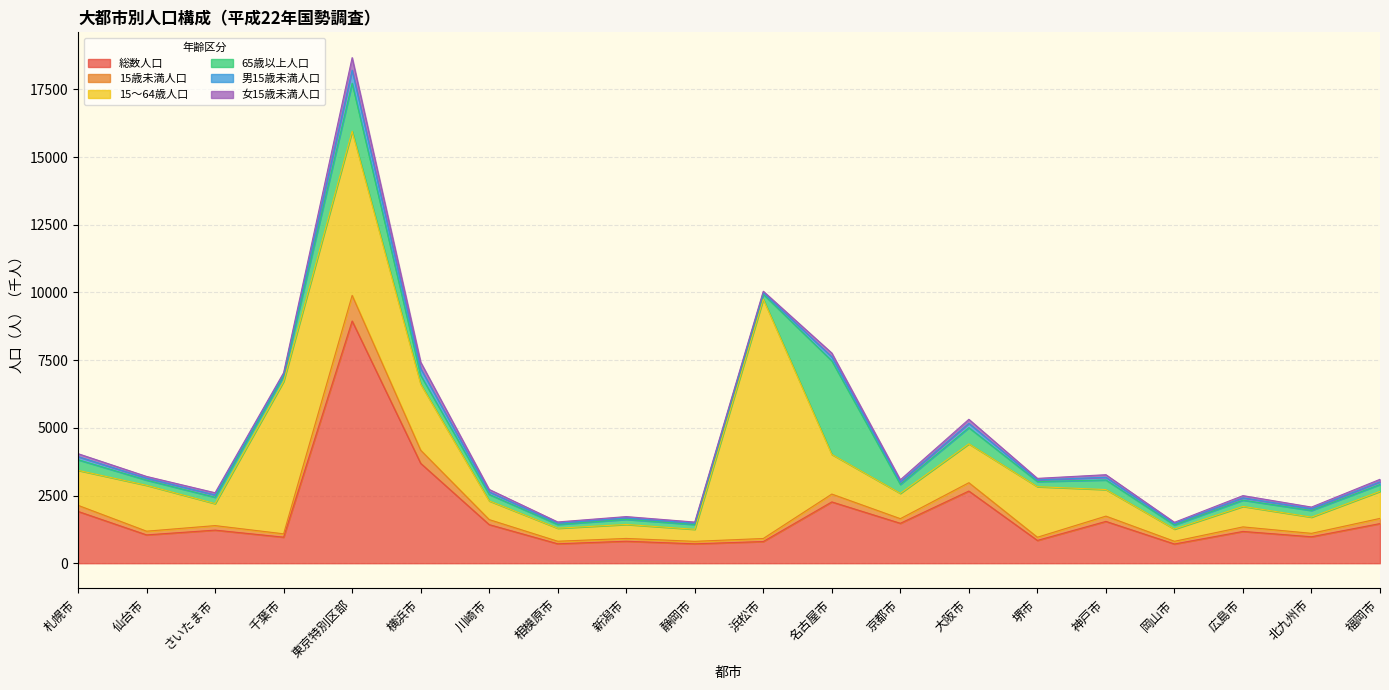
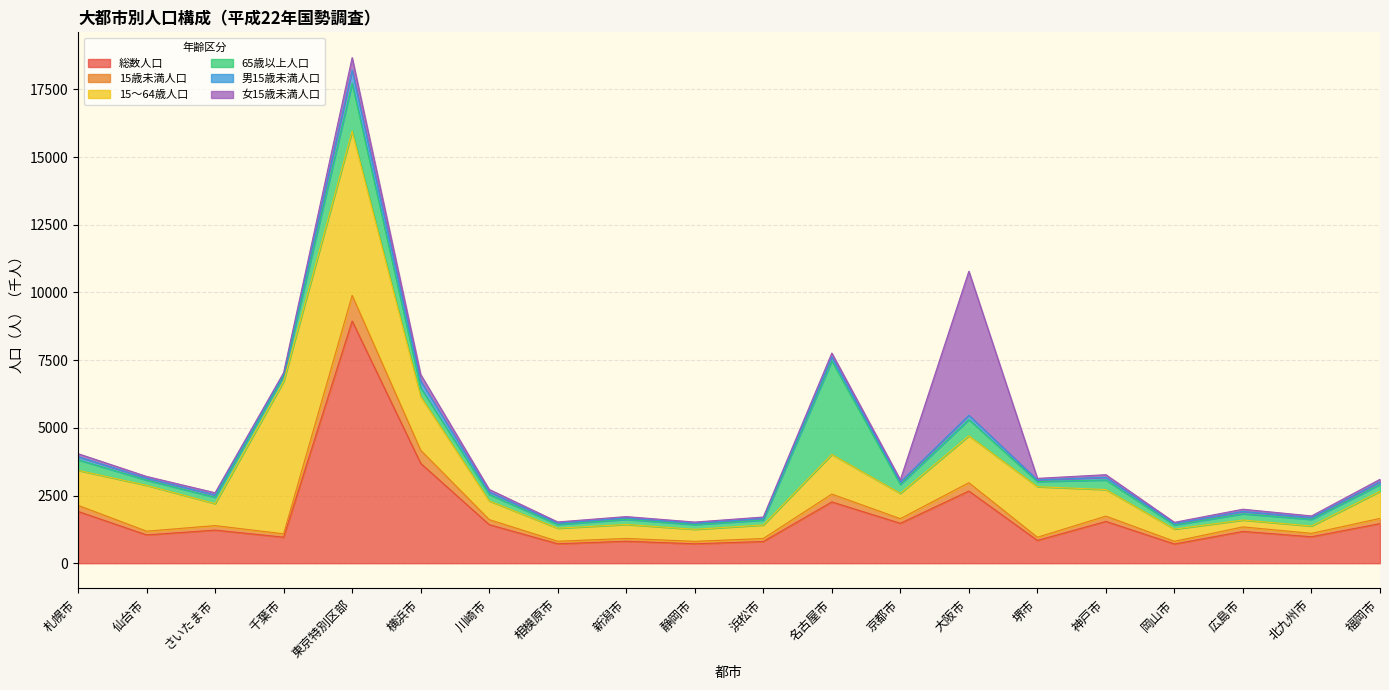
  {
    "15～64歳人口": {
      "札幌市": 1300,
      "仙台市": 1700,
      "さいたま市": 800,
      "千葉市": 5600,
      "東京特別区部": 6100,
-     "横浜市": 2400,
+     "横浜市": 2000,
      "川崎市": 700,
      "相模原市": 500,
      "新潟市": 500,
      "静岡市": 400,
-     "浜松市": 8800,
+     "浜松市": 500,
      "名古屋市": 1500,
      "京都市": 900,
-     "大阪市": 1400,
+     "大阪市": 1700,
      "堺市": 1900,
      "神戸市": 1000,
      "岡山市": 500,
-     "広島市": 800,
-     "北九州市": 600,
+     "広島市": 300,
+     "北九州市": 300,
      "福岡市": 1000
    },
    "65歳以上人口": {
      "札幌市": 400,
      "東京特別区部": 1800,
      "横浜市": 300,
      "名古屋市": 3500,
      "大阪市": 600,
      "神戸市": 400,
      "福岡市": 300
    },
    "男15歳未満人口": {
      "札幌市": 100,
      "東京特別区部": 500,
      "横浜市": 200,
      "名古屋市": 100,
      "大阪市": 200,
      "神戸市": 100
    },
    "女15歳未満人口": {
      "札幌市": 100,
      "東京特別区部": 500,
      "横浜市": 200,
      "名古屋市": 100,
-     "大阪市": 200,
+     "大阪市": 5300,
      "神戸市": 100
    }
  }
